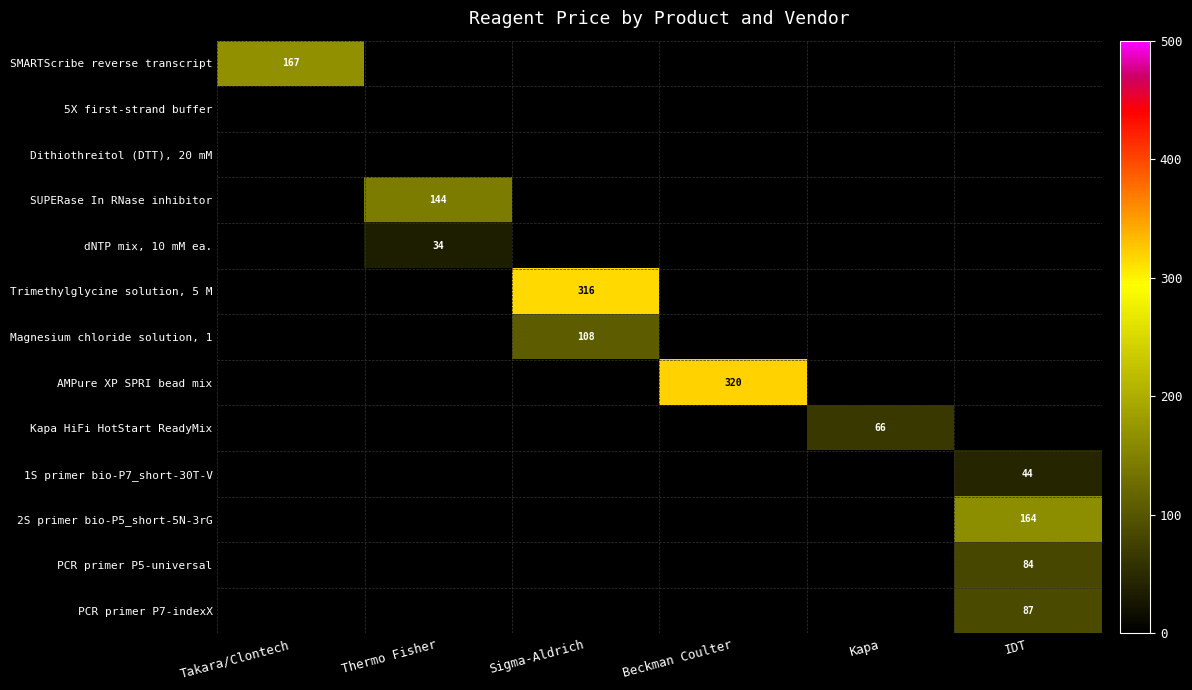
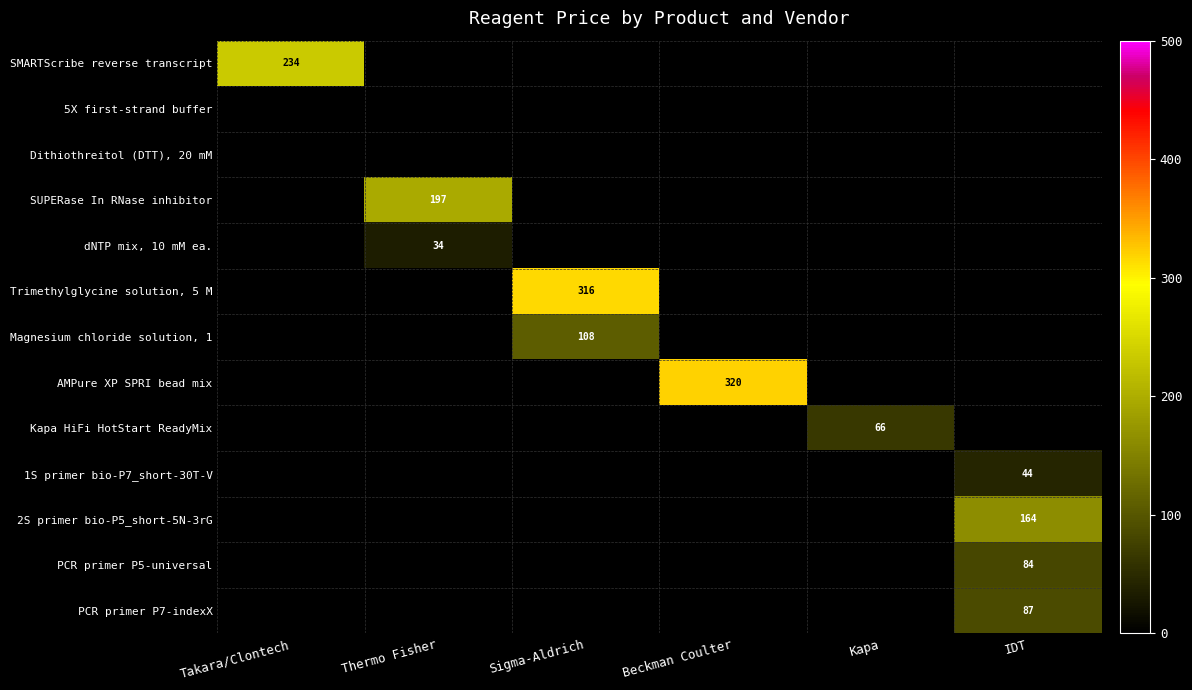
  {
    "SMARTScribe reverse transcript": {
-     "Takara/Clontech": 167
+     "Takara/Clontech": 234
    },
    "SUPERase In RNase inhibitor": {
-     "Thermo Fisher": 144
+     "Thermo Fisher": 197
    },
    "dNTP mix, 10 mM ea.": {
      "Thermo Fisher": 34
    },
    "Trimethylglycine solution, 5 M": {
      "Sigma-Aldrich": 316
    },
    "Magnesium chloride solution, 1": {
      "Sigma-Aldrich": 108
    },
    "AMPure XP SPRI bead mix": {
      "Beckman Coulter": 320
    },
    "Kapa HiFi HotStart ReadyMix": {
      "Kapa": 66
    },
    "1S primer bio-P7_short-30T-V": {
      "IDT": 44
    },
    "2S primer bio-P5_short-5N-3rG": {
      "IDT": 164
    },
    "PCR primer P5-universal": {
      "IDT": 84
    },
    "PCR primer P7-indexX": {
      "IDT": 87
    }
  }
